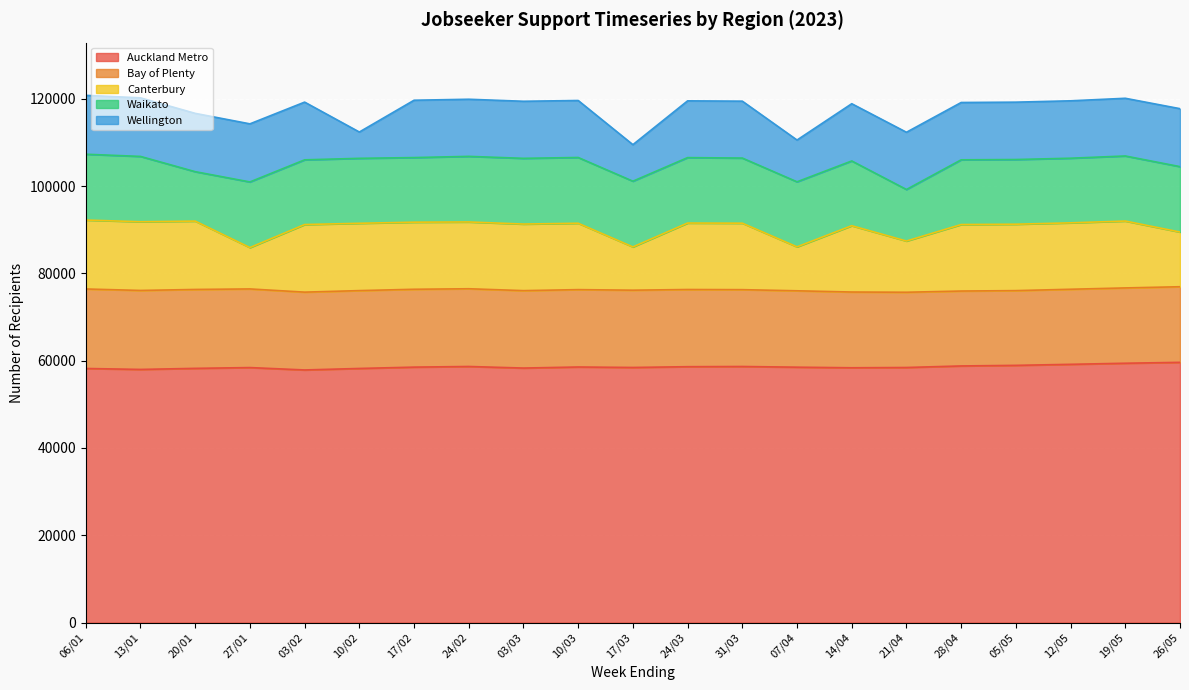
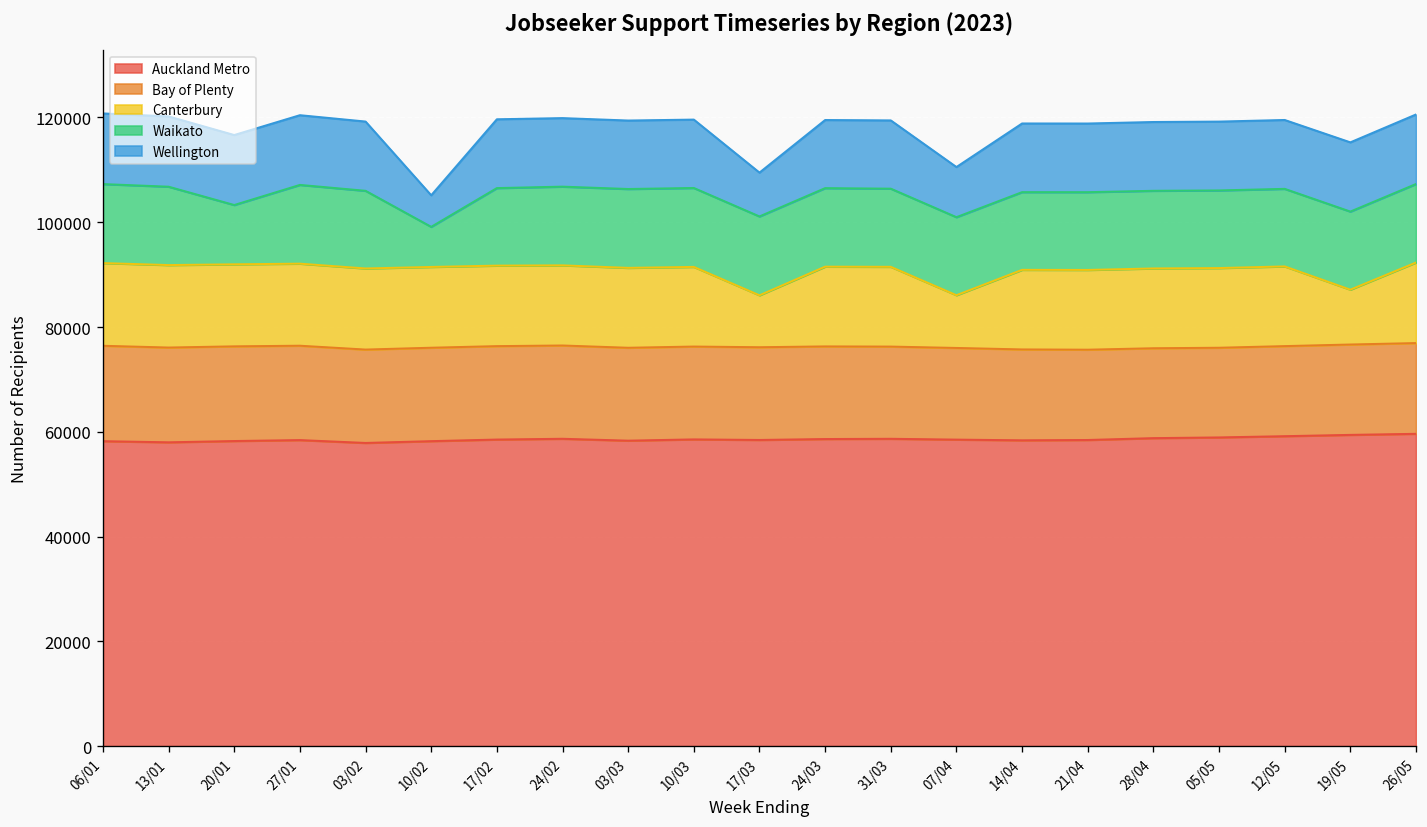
  {
    "Canterbury": {
      "06/01": 16000,
      "13/01": 16000,
      "20/01": 16000,
-     "27/01": 9000,
+     "27/01": 16000,
      "03/02": 15000,
      "10/02": 15000,
      "17/02": 15000,
      "24/02": 15000,
      "03/03": 15000,
      "10/03": 15000,
      "17/03": 10000,
      "24/03": 15000,
      "31/03": 15000,
      "07/04": 10000,
      "14/04": 15000,
-     "21/04": 12000,
+     "21/04": 15000,
      "28/04": 15000,
      "05/05": 15000,
      "12/05": 15000,
-     "19/05": 15000,
-     "26/05": 13000
+     "19/05": 10000,
+     "26/05": 15000
    },
    "Waikato": {
      "06/01": 15000,
      "13/01": 15000,
      "20/01": 11000,
      "27/01": 15000,
      "03/02": 15000,
-     "10/02": 15000,
+     "10/02": 8000,
      "17/02": 15000,
      "24/02": 15000,
      "03/03": 15000,
      "10/03": 15000,
      "17/03": 15000,
      "24/03": 15000,
      "31/03": 15000,
      "07/04": 15000,
      "14/04": 15000,
-     "21/04": 12000,
+     "21/04": 15000,
      "28/04": 15000,
      "05/05": 15000,
      "12/05": 15000,
      "19/05": 15000,
      "26/05": 15000
    },
    "Wellington": {
      "06/01": 13000,
      "27/01": 13000,
      "03/02": 13000,
      "10/02": 6000,
      "17/02": 13000,
      "24/02": 13000,
      "03/03": 13000,
      "10/03": 13000,
      "17/03": 8000,
      "24/03": 13000,
      "31/03": 13000,
      "07/04": 10000,
      "14/04": 13000,
      "21/04": 13000,
      "28/04": 13000,
      "05/05": 13000,
      "12/05": 13000,
      "19/05": 13000,
      "26/05": 13000
    }
  }
